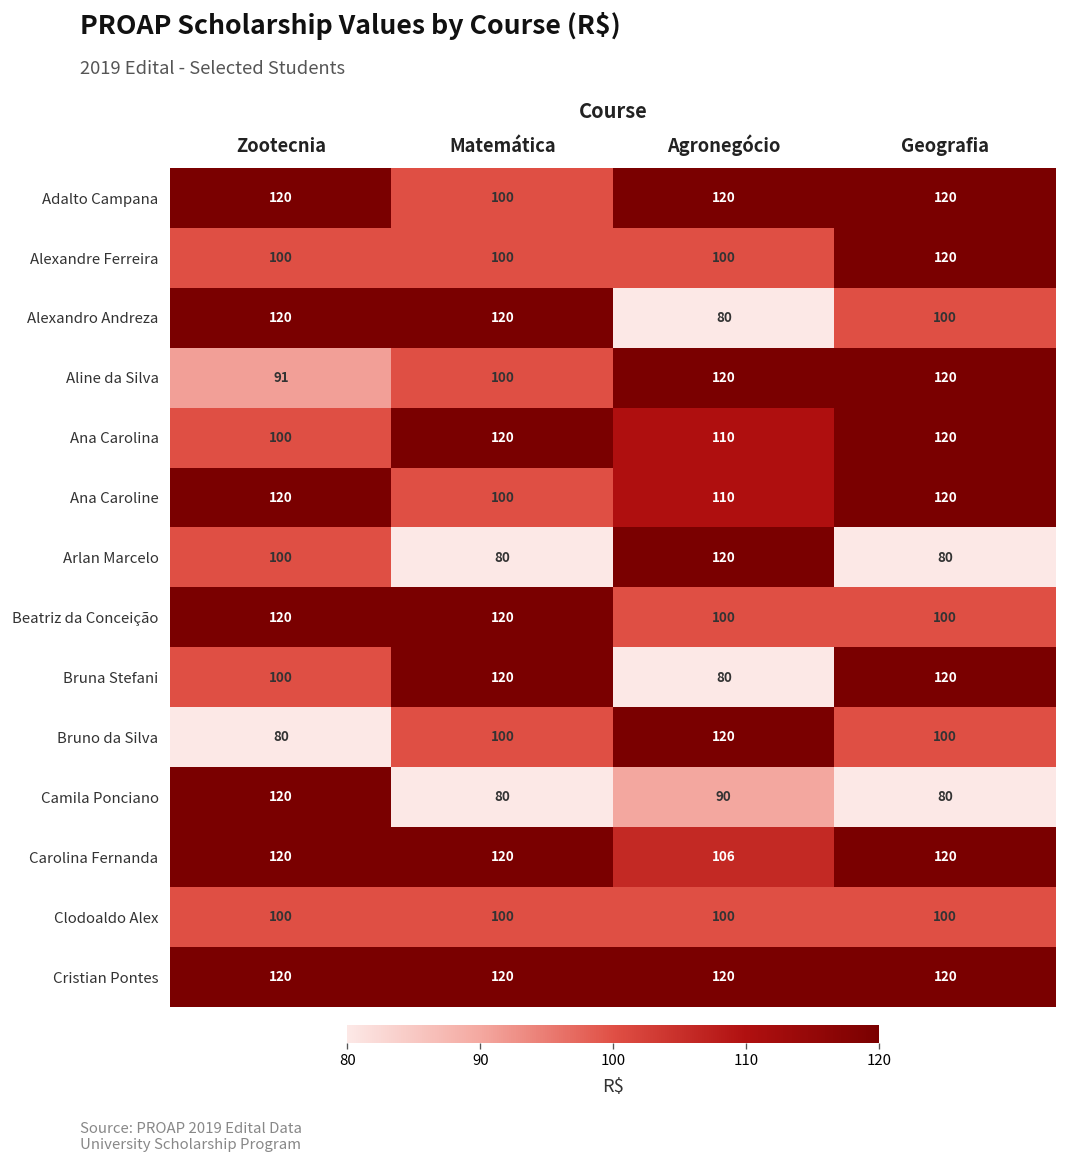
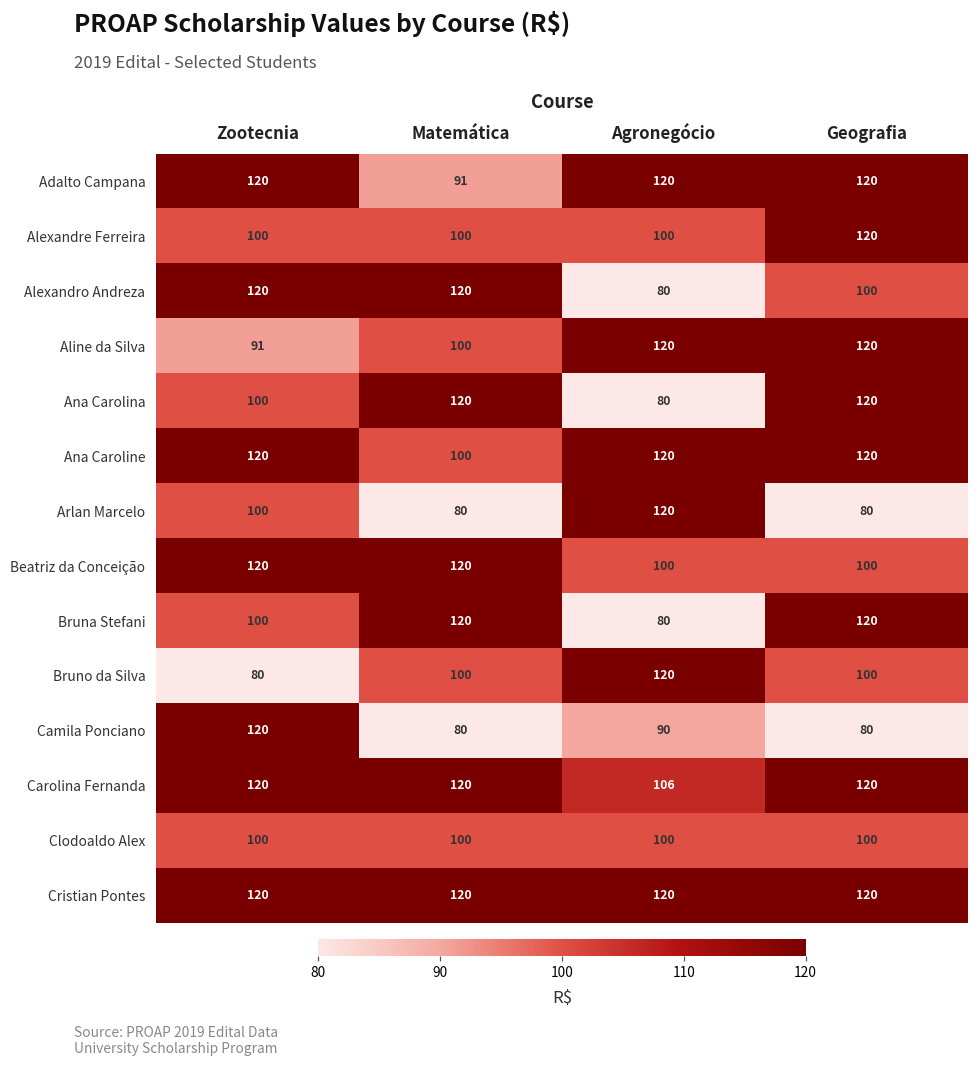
  {
    "Adalto Campana": {
      "Zootecnia": 120,
-     "Matemática": 100,
+     "Matemática": 91,
      "Agronegócio": 120,
      "Geografia": 120
    },
    "Alexandre Ferreira": {
      "Zootecnia": 100,
      "Matemática": 100,
      "Agronegócio": 100,
      "Geografia": 120
    },
    "Alexandro Andreza": {
      "Zootecnia": 120,
      "Matemática": 120,
      "Agronegócio": 80,
      "Geografia": 100
    },
    "Aline da Silva": {
      "Zootecnia": 91,
      "Matemática": 100,
      "Agronegócio": 120,
      "Geografia": 120
    },
    "Ana Carolina": {
      "Zootecnia": 100,
      "Matemática": 120,
-     "Agronegócio": 110,
+     "Agronegócio": 80,
      "Geografia": 120
    },
    "Ana Caroline": {
      "Zootecnia": 120,
      "Matemática": 100,
-     "Agronegócio": 110,
+     "Agronegócio": 120,
      "Geografia": 120
    },
    "Arlan Marcelo": {
      "Zootecnia": 100,
      "Matemática": 80,
      "Agronegócio": 120,
      "Geografia": 80
    },
    "Beatriz da Conceição": {
      "Zootecnia": 120,
      "Matemática": 120,
      "Agronegócio": 100,
      "Geografia": 100
    },
    "Bruna Stefani": {
      "Zootecnia": 100,
      "Matemática": 120,
      "Agronegócio": 80,
      "Geografia": 120
    },
    "Bruno da Silva": {
      "Zootecnia": 80,
      "Matemática": 100,
      "Agronegócio": 120,
      "Geografia": 100
    },
    "Camila Ponciano": {
      "Zootecnia": 120,
      "Matemática": 80,
      "Agronegócio": 90,
      "Geografia": 80
    },
    "Carolina Fernanda": {
      "Zootecnia": 120,
      "Matemática": 120,
      "Agronegócio": 106,
      "Geografia": 120
    },
    "Clodoaldo Alex": {
      "Zootecnia": 100,
      "Matemática": 100,
      "Agronegócio": 100,
      "Geografia": 100
    },
    "Cristian Pontes": {
      "Zootecnia": 120,
      "Matemática": 120,
      "Agronegócio": 120,
      "Geografia": 120
    }
  }
